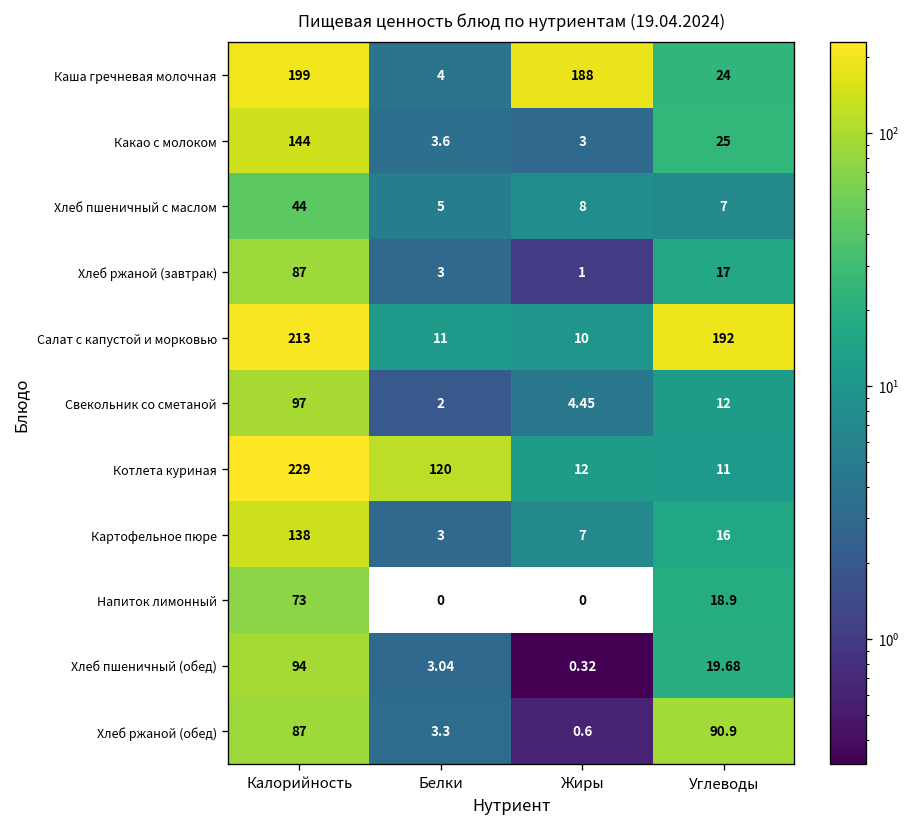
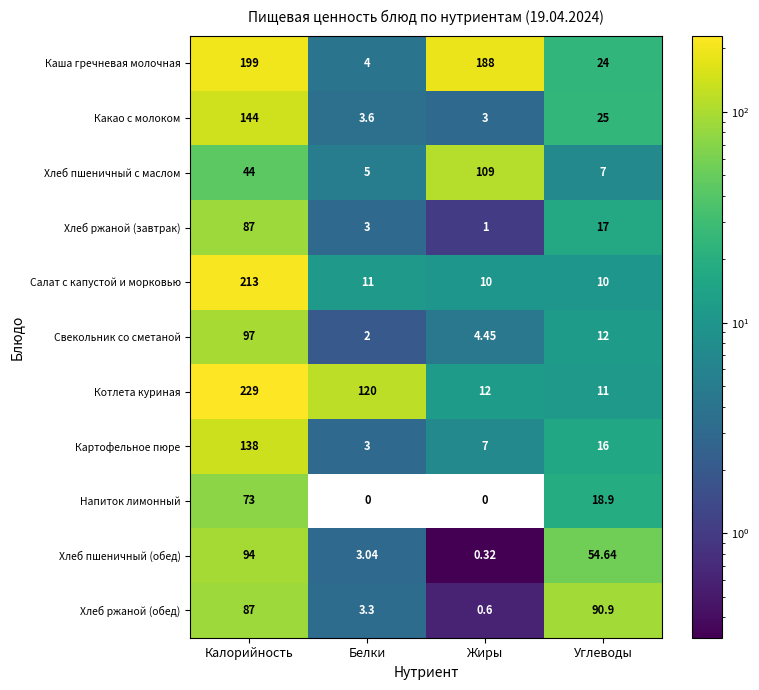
  {
    "Каша гречневая молочная": {
      "Калорийность": 199,
      "Белки": 4,
      "Жиры": 188,
      "Углеводы": 24
    },
    "Какао с молоком": {
      "Калорийность": 144,
      "Белки": 3.6,
      "Жиры": 3,
      "Углеводы": 25
    },
    "Хлеб пшеничный с маслом": {
      "Калорийность": 44,
      "Белки": 5,
-     "Жиры": 8,
+     "Жиры": 109,
      "Углеводы": 7
    },
    "Хлеб ржаной (завтрак)": {
      "Калорийность": 87,
      "Белки": 3,
      "Жиры": 1,
      "Углеводы": 17
    },
    "Салат с капустой и морковью": {
      "Калорийность": 213,
      "Белки": 11,
      "Жиры": 10,
-     "Углеводы": 192
+     "Углеводы": 10
    },
    "Свекольник со сметаной": {
      "Калорийность": 97,
      "Белки": 2,
      "Жиры": 4.45,
      "Углеводы": 12
    },
    "Котлета куриная": {
      "Калорийность": 229,
      "Белки": 120,
      "Жиры": 12,
      "Углеводы": 11
    },
    "Картофельное пюре": {
      "Калорийность": 138,
      "Белки": 3,
      "Жиры": 7,
      "Углеводы": 16
    },
    "Напиток лимонный": {
      "Калорийность": 73,
      "Белки": 0,
      "Жиры": 0,
      "Углеводы": 18.9
    },
    "Хлеб пшеничный (обед)": {
      "Калорийность": 94,
      "Белки": 3.04,
      "Жиры": 0.32,
-     "Углеводы": 19.68
+     "Углеводы": 54.64
    },
    "Хлеб ржаной (обед)": {
      "Калорийность": 87,
      "Белки": 3.3,
      "Жиры": 0.6,
      "Углеводы": 90.9
    }
  }
